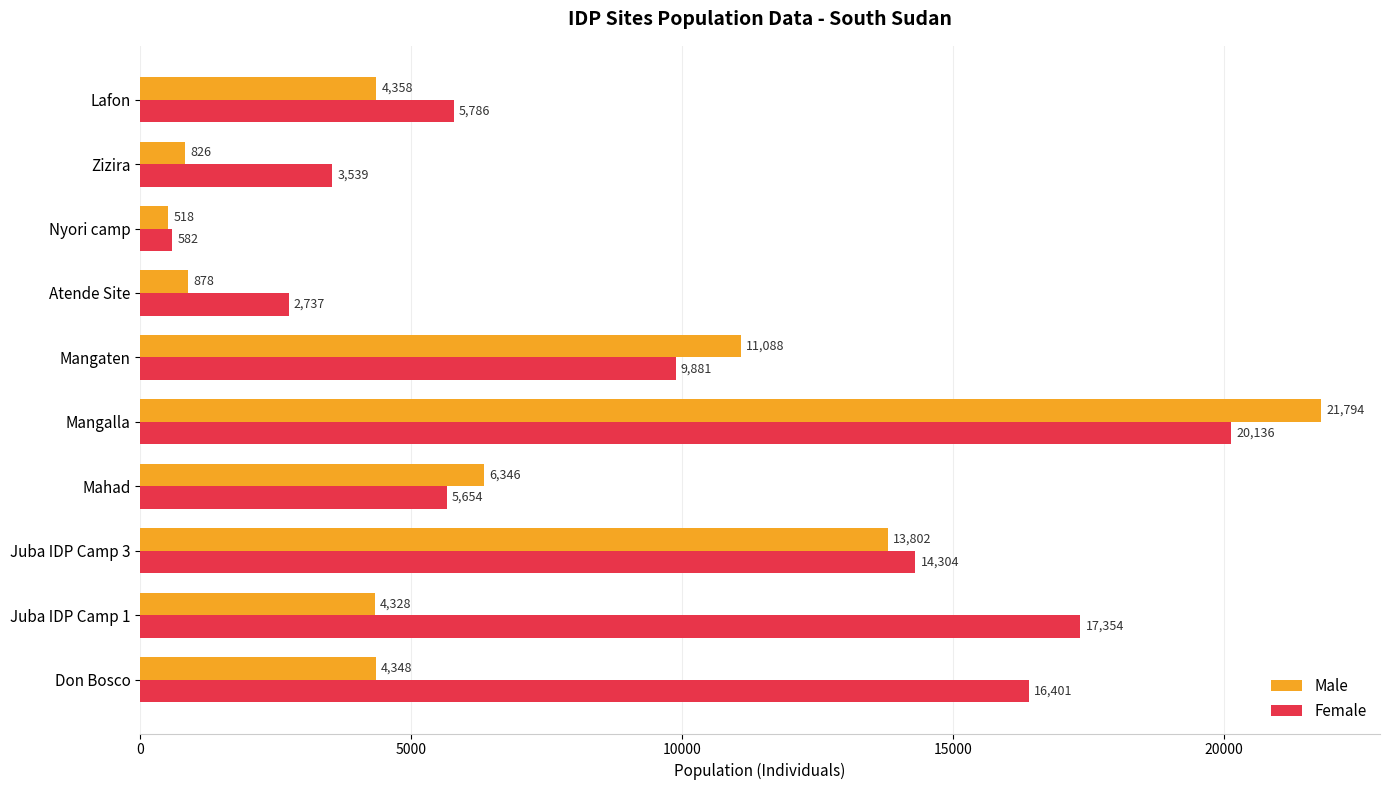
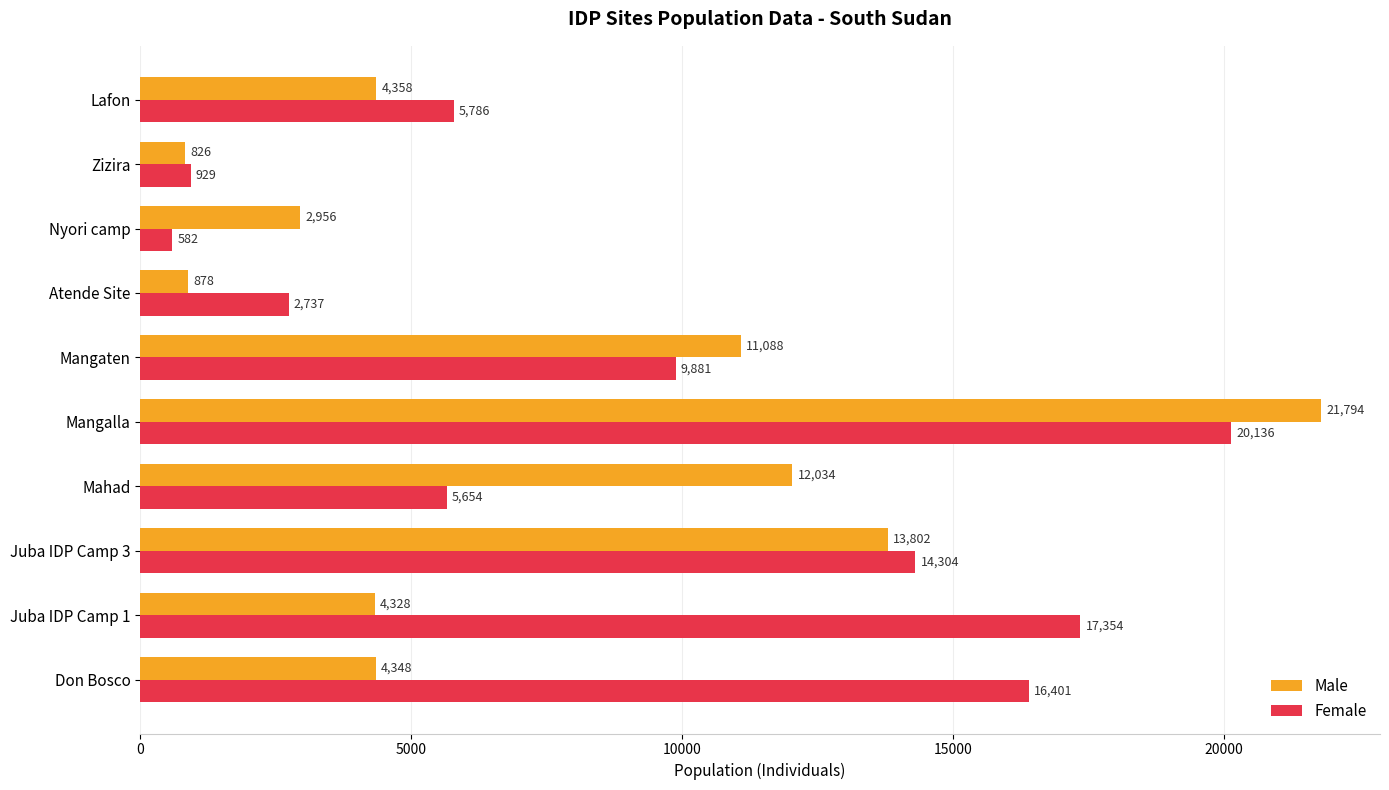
  {
    "Male": {
      "Lafon": "4,358",
      "Zizira": "826",
-     "Nyori camp": "518",
+     "Nyori camp": "2,956",
      "Atende Site": "878",
      "Mangaten": "11,088",
      "Mangalla": "21,794",
-     "Mahad": "6,346",
+     "Mahad": "12,034",
      "Juba IDP Camp 3": "13,802",
      "Juba IDP Camp 1": "4,328",
      "Don Bosco": "4,348"
    },
    "Female": {
      "Lafon": "5,786",
-     "Zizira": "3,539",
+     "Zizira": "929",
      "Nyori camp": "582",
      "Atende Site": "2,737",
      "Mangaten": "9,881",
      "Mangalla": "20,136",
      "Mahad": "5,654",
      "Juba IDP Camp 3": "14,304",
      "Juba IDP Camp 1": "17,354",
      "Don Bosco": "16,401"
    }
  }
